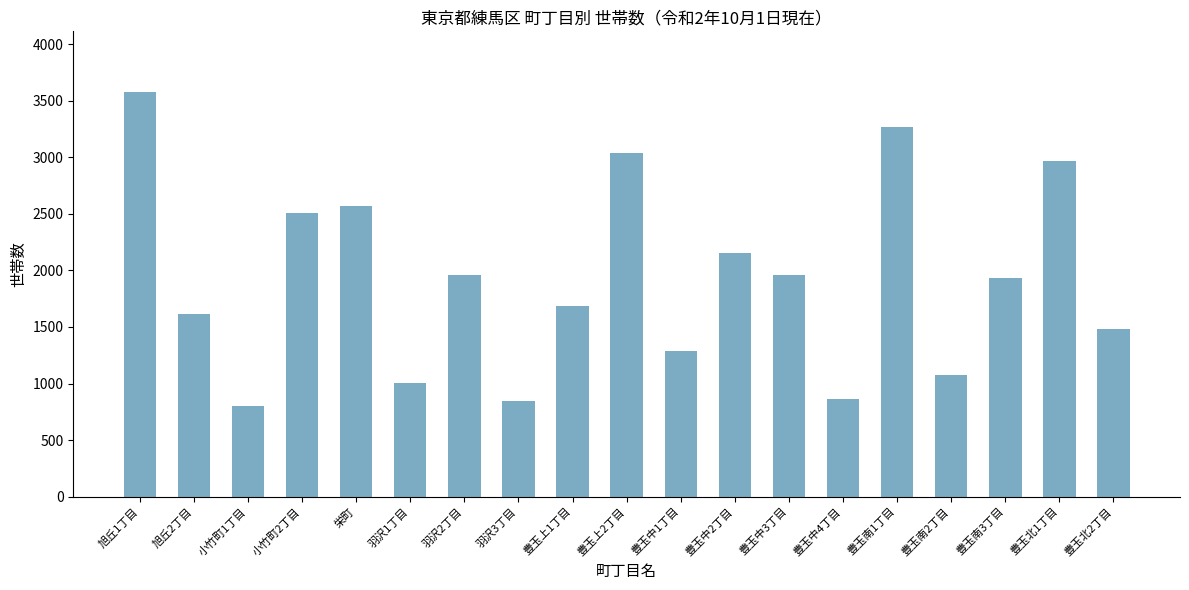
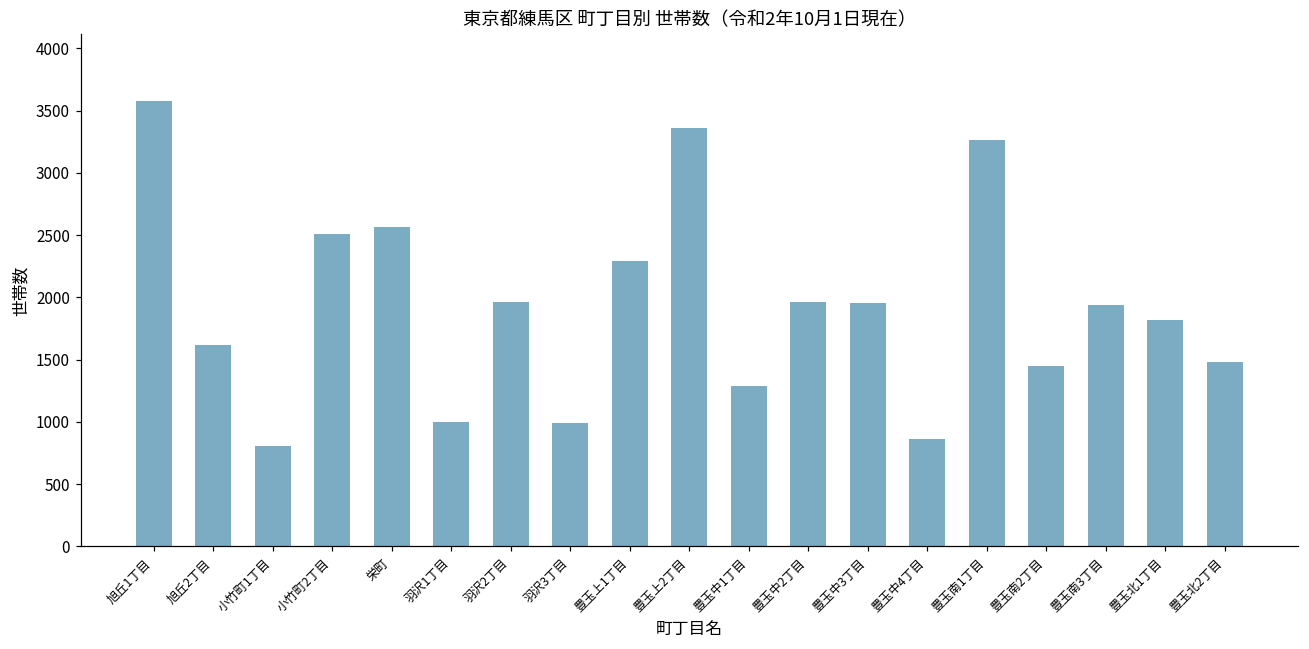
  {
    "旭丘1丁目": 3580,
    "旭丘2丁目": 1620,
    "小竹町1丁目": 810,
    "小竹町2丁目": 2510,
    "栄町": 2570,
    "羽沢1丁目": 1000,
    "羽沢2丁目": 1960,
-   "羽沢3丁目": 840,
-   "豊玉上1丁目": 1680,
-   "豊玉上2丁目": 3040,
+   "羽沢3丁目": 990,
+   "豊玉上1丁目": 2290,
+   "豊玉上2丁目": 3360,
    "豊玉中1丁目": 1290,
-   "豊玉中2丁目": 2150,
+   "豊玉中2丁目": 1960,
    "豊玉中3丁目": 1960,
    "豊玉中4丁目": 870,
    "豊玉南1丁目": 3260,
-   "豊玉南2丁目": 1070,
+   "豊玉南2丁目": 1450,
    "豊玉南3丁目": 1940,
-   "豊玉北1丁目": 2970,
+   "豊玉北1丁目": 1820,
    "豊玉北2丁目": 1480
  }
